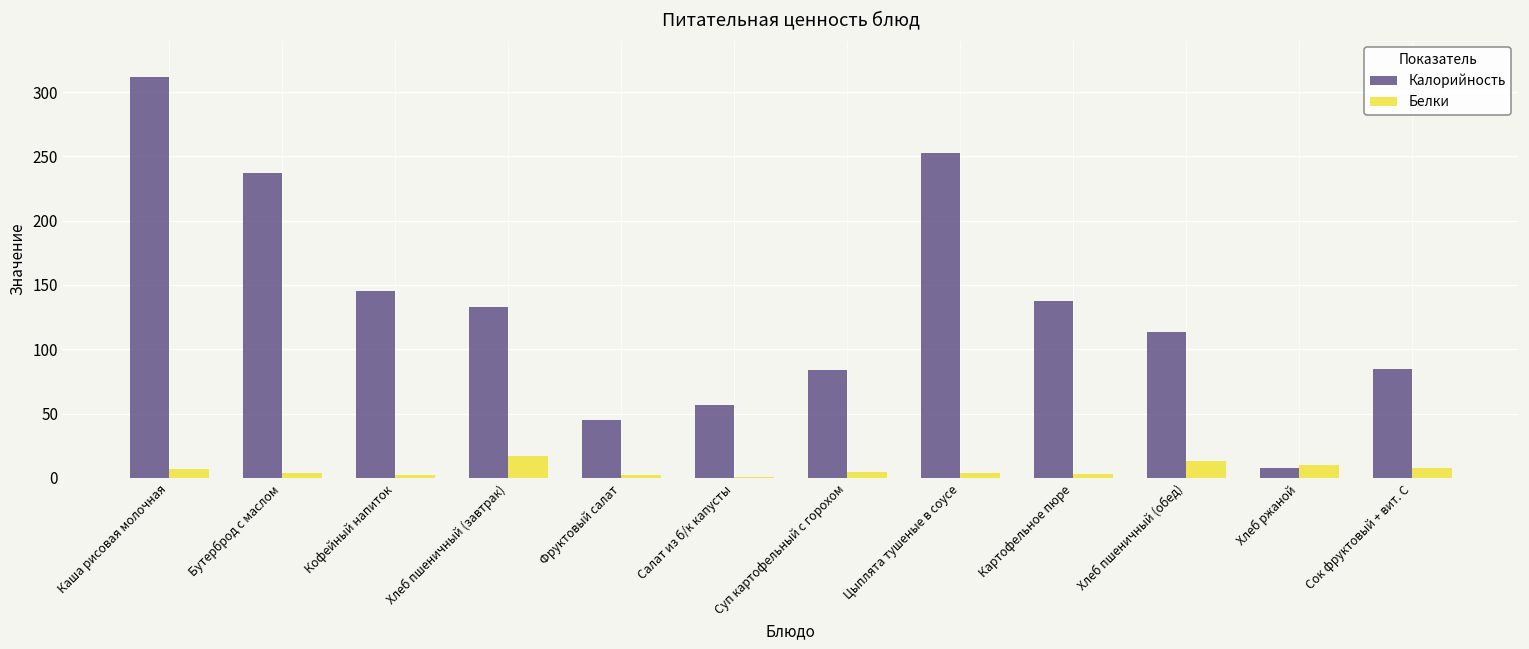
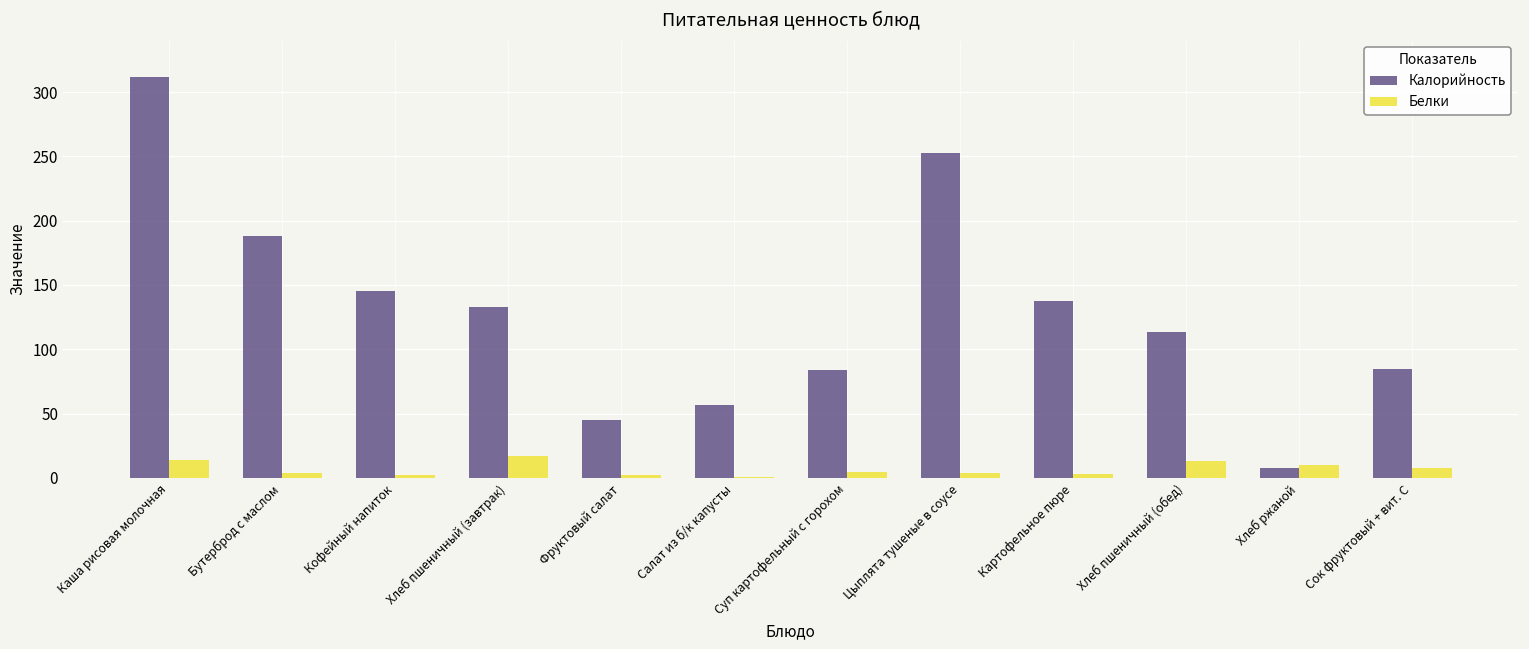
  {
    "Калорийность": {
      "Каша рисовая молочная": 312,
-     "Бутерброд с маслом": 237,
+     "Бутерброд с маслом": 188,
      "Кофейный напиток": 145,
      "Хлеб пшеничный (завтрак)": 133,
      "Фруктовый салат": 45,
      "Салат из б/к капусты": 56,
      "Суп картофельный с горохом": 84,
      "Цыплята тушеные в соусе": 253,
      "Картофельное пюре": 137,
      "Хлеб пшеничный (обед)": 113,
      "Хлеб ржаной": 8,
      "Сок фруктовый + вит. С": 85
    },
    "Белки": {
-     "Каша рисовая молочная": 7,
+     "Каша рисовая молочная": 14,
      "Бутерброд с маслом": 4,
      "Хлеб пшеничный (завтрак)": 17,
      "Суп картофельный с горохом": 4,
      "Цыплята тушеные в соусе": 4,
      "Картофельное пюре": 3,
      "Хлеб пшеничный (обед)": 13,
      "Хлеб ржаной": 10,
      "Сок фруктовый + вит. С": 8
    }
  }
